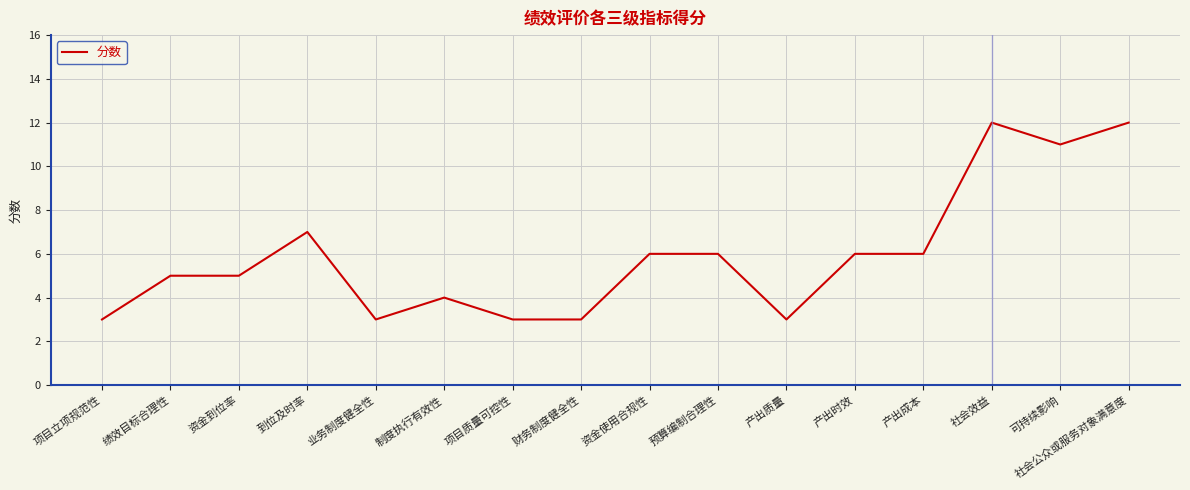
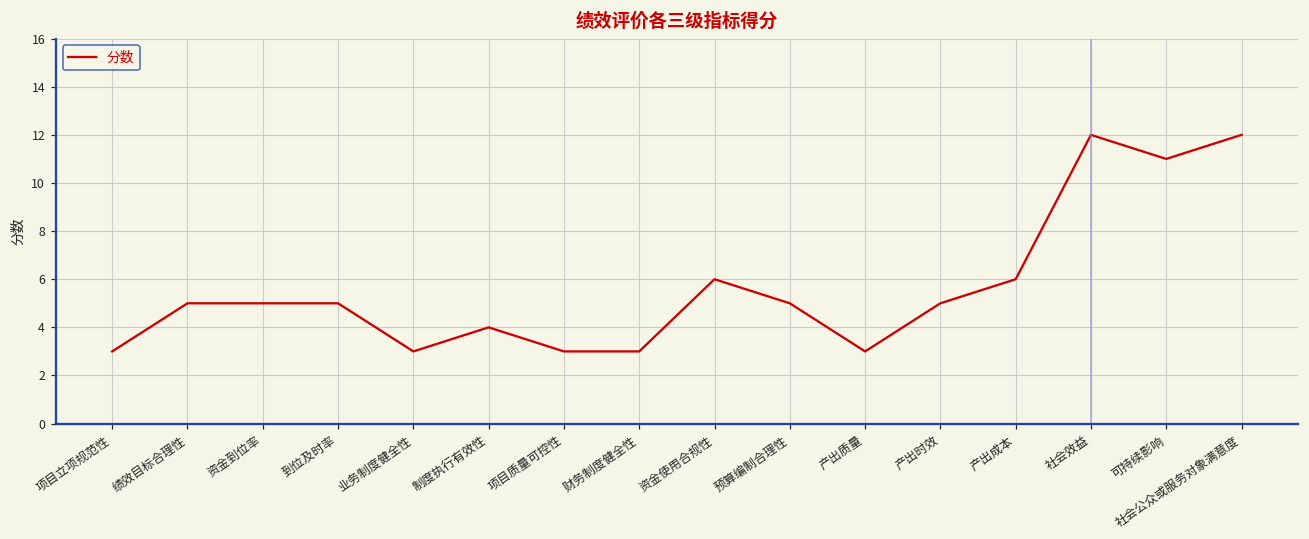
  {
    "项目立项规范性": 3,
    "绩效目标合理性": 5,
    "资金到位率": 5,
-   "到位及时率": 7,
+   "到位及时率": 5,
    "业务制度健全性": 3,
    "制度执行有效性": 4,
    "项目质量可控性": 3,
    "财务制度健全性": 3,
    "资金使用合规性": 6,
-   "预算编制合理性": 6,
+   "预算编制合理性": 5,
    "产出质量": 3,
-   "产出时效": 6,
+   "产出时效": 5,
    "产出成本": 6,
    "社会效益": 12,
    "可持续影响": 11,
    "社会公众或服务对象满意度": 12
  }
